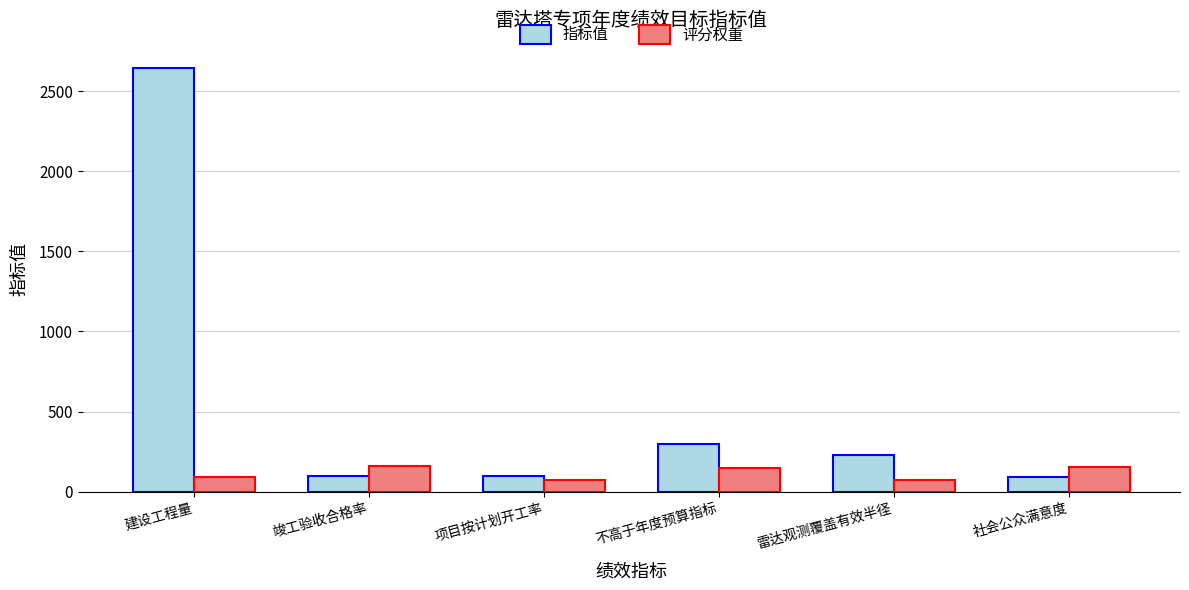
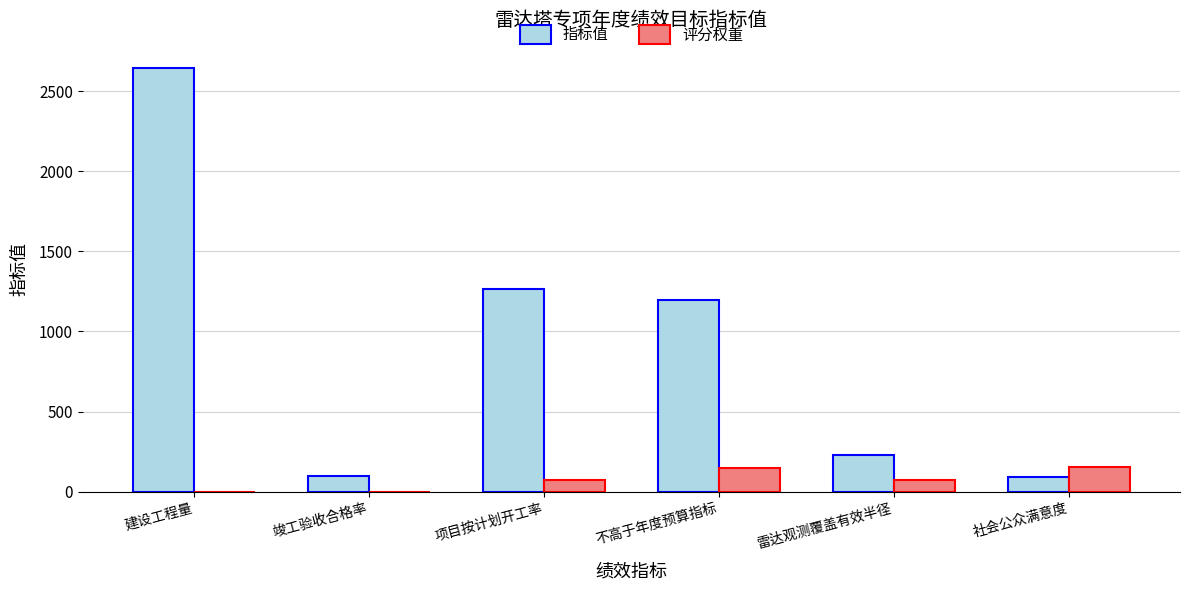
  {
    "指标值": {
      "建设工程量": 2640,
      "竣工验收合格率": 100,
-     "项目按计划开工率": 100,
-     "不高于年度预算指标": 300,
+     "项目按计划开工率": 1270,
+     "不高于年度预算指标": 1200,
      "雷达观测覆盖有效半径": 230,
      "社会公众满意度": 90
    },
    "评分权重": {
-     "建设工程量": 90,
-     "竣工验收合格率": 160,
+     "建设工程量": 0,
+     "竣工验收合格率": 0,
      "项目按计划开工率": 70,
      "不高于年度预算指标": 150,
      "雷达观测覆盖有效半径": 80,
      "社会公众满意度": 150
    }
  }
